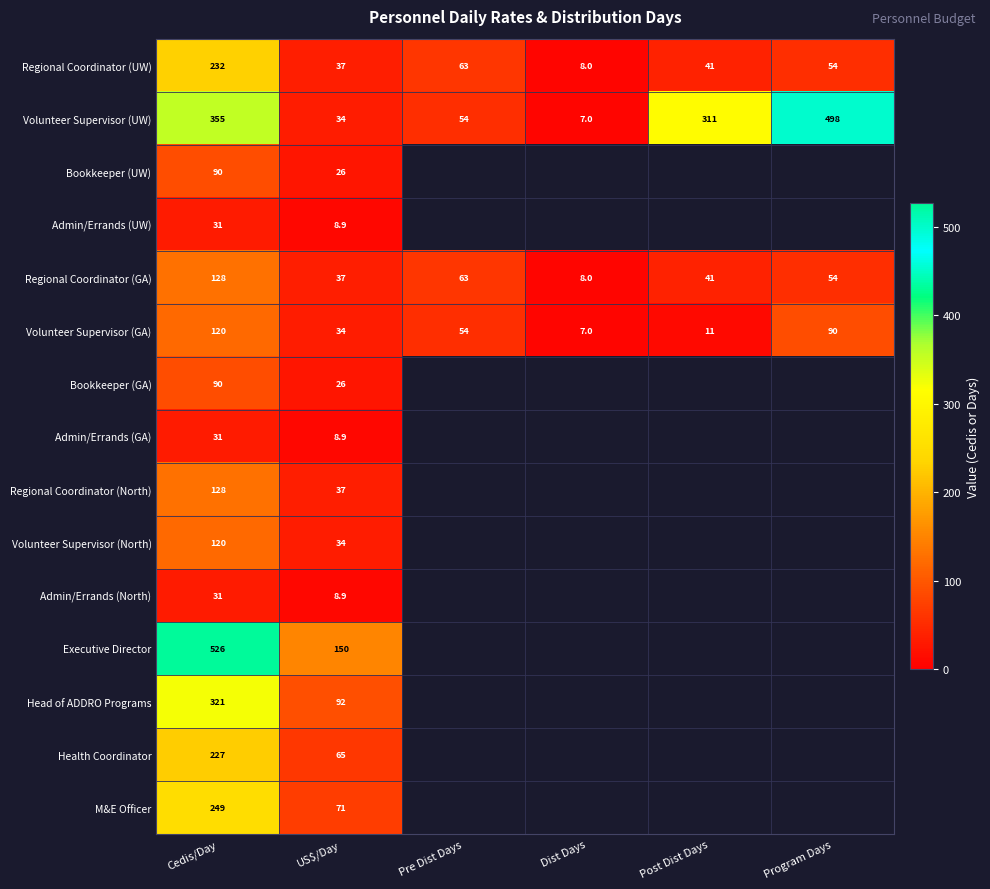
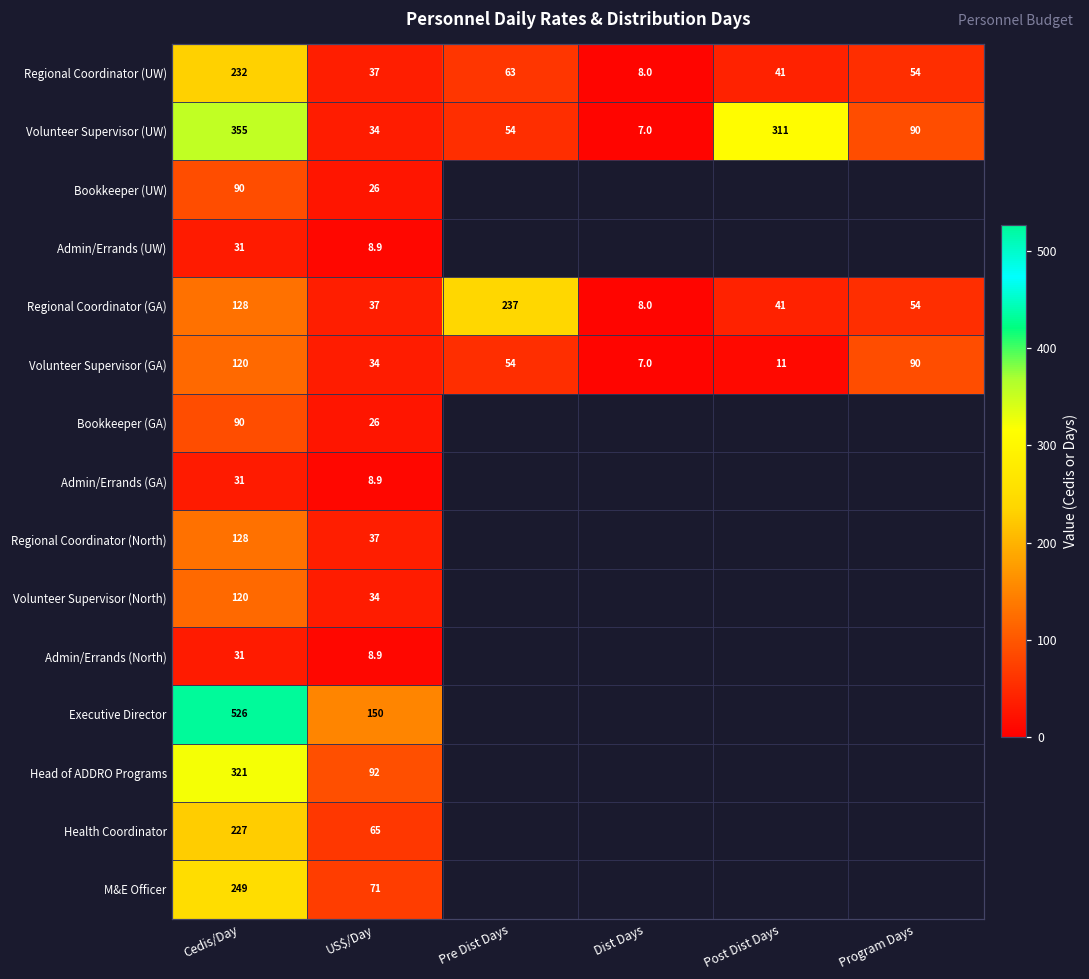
  {
    "Regional Coordinator (UW)": {
      "Cedis/Day": 232,
      "US$/Day": 37,
      "Pre Dist Days": 63,
      "Dist Days": 8.0,
      "Post Dist Days": 41,
      "Program Days": 54
    },
    "Volunteer Supervisor (UW)": {
      "Cedis/Day": 355,
      "US$/Day": 34,
      "Pre Dist Days": 54,
      "Dist Days": 7.0,
      "Post Dist Days": 311,
-     "Program Days": 498
+     "Program Days": 90
    },
    "Bookkeeper (UW)": {
      "Cedis/Day": 90,
      "US$/Day": 26
    },
    "Admin/Errands (UW)": {
      "Cedis/Day": 31,
      "US$/Day": 8.9
    },
    "Regional Coordinator (GA)": {
      "Cedis/Day": 128,
      "US$/Day": 37,
-     "Pre Dist Days": 63,
+     "Pre Dist Days": 237,
      "Dist Days": 8.0,
      "Post Dist Days": 41,
      "Program Days": 54
    },
    "Volunteer Supervisor (GA)": {
      "Cedis/Day": 120,
      "US$/Day": 34,
      "Pre Dist Days": 54,
      "Dist Days": 7.0,
      "Post Dist Days": 11,
      "Program Days": 90
    },
    "Bookkeeper (GA)": {
      "Cedis/Day": 90,
      "US$/Day": 26
    },
    "Admin/Errands (GA)": {
      "Cedis/Day": 31,
      "US$/Day": 8.9
    },
    "Regional Coordinator (North)": {
      "Cedis/Day": 128,
      "US$/Day": 37
    },
    "Volunteer Supervisor (North)": {
      "Cedis/Day": 120,
      "US$/Day": 34
    },
    "Admin/Errands (North)": {
      "Cedis/Day": 31,
      "US$/Day": 8.9
    },
    "Executive Director": {
      "Cedis/Day": 526,
      "US$/Day": 150
    },
    "Head of ADDRO Programs": {
      "Cedis/Day": 321,
      "US$/Day": 92
    },
    "Health Coordinator": {
      "Cedis/Day": 227,
      "US$/Day": 65
    },
    "M&E Officer": {
      "Cedis/Day": 249,
      "US$/Day": 71
    }
  }
